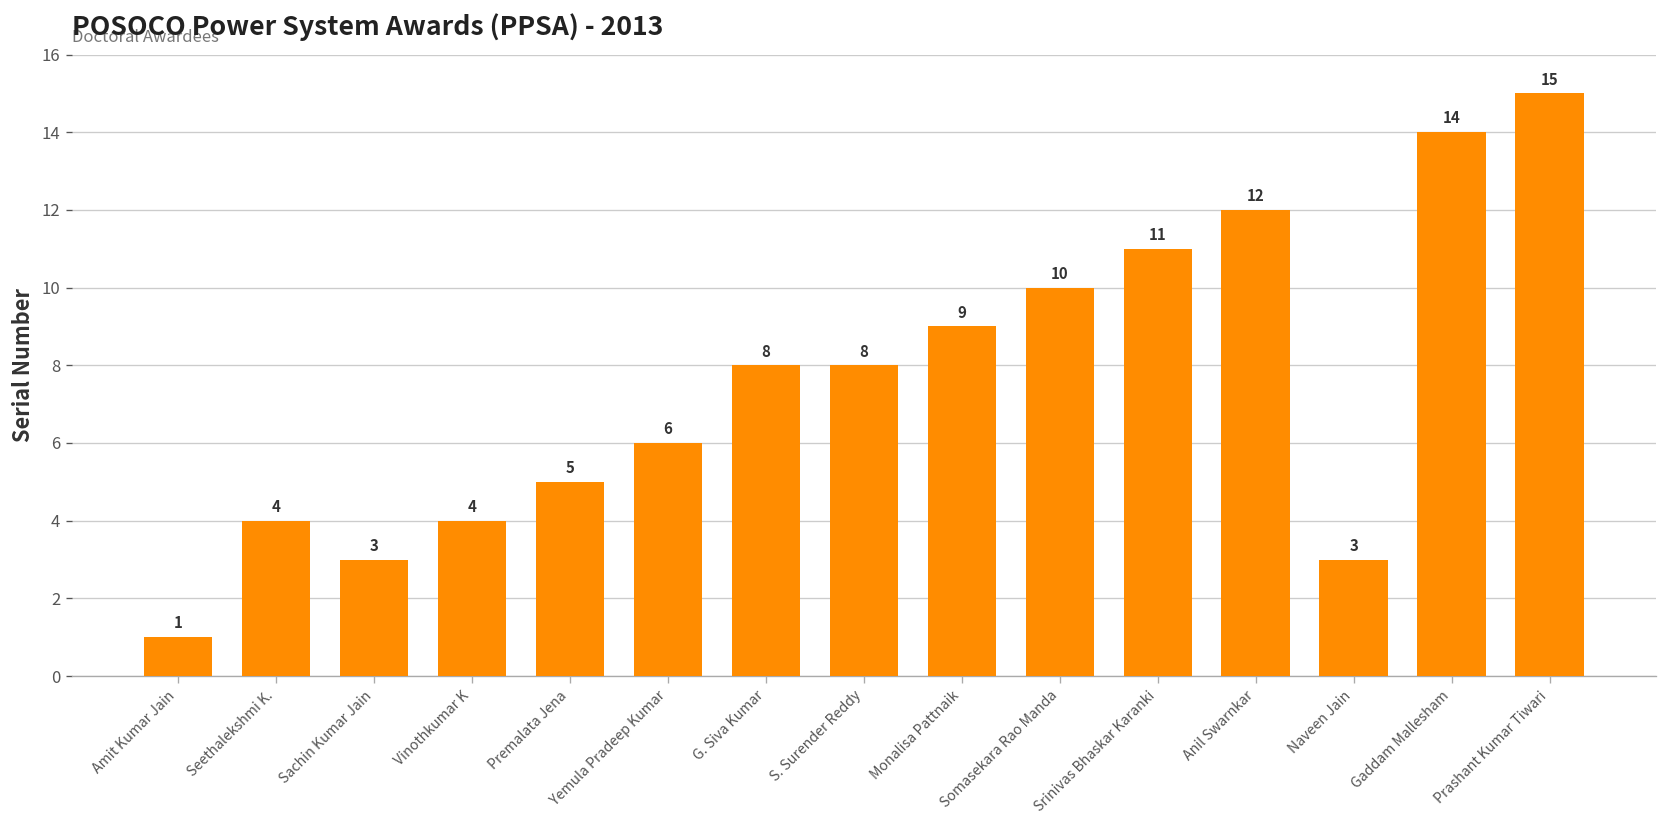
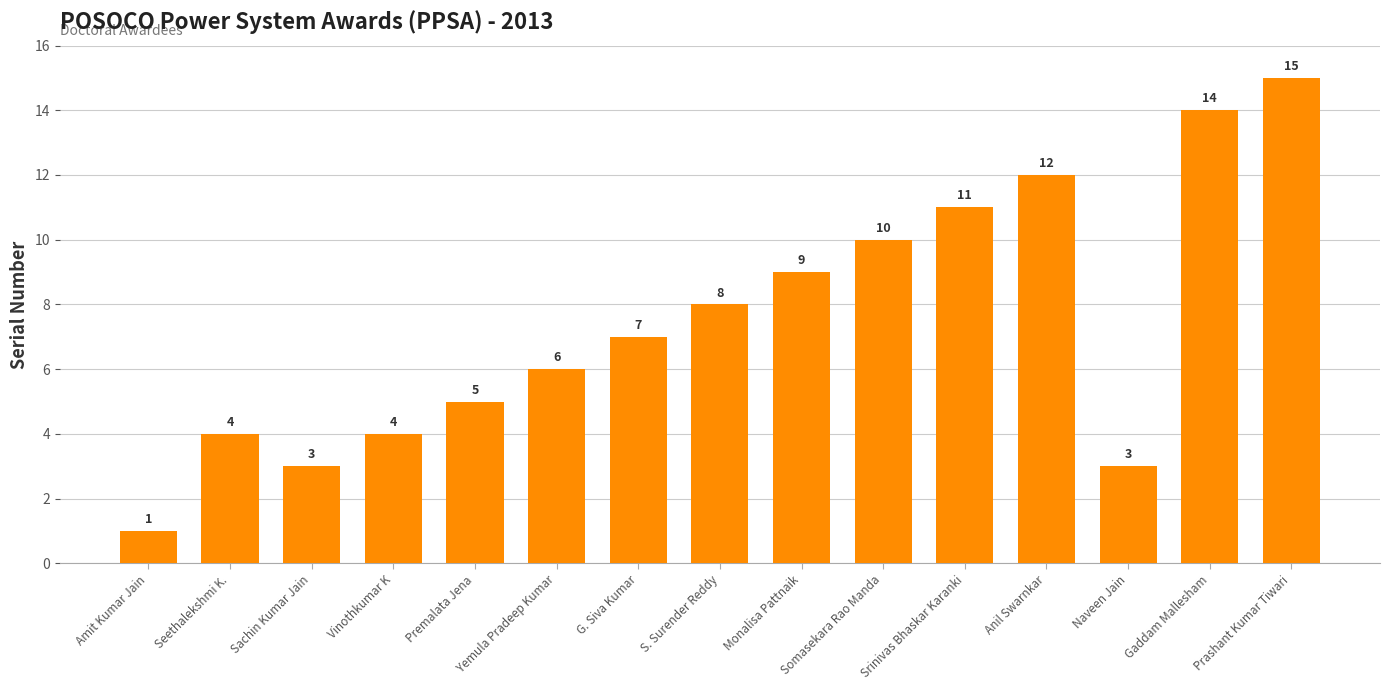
  {
    "Amit Kumar Jain": 1,
    "Seethalekshmi K.": 4,
    "Sachin Kumar Jain": 3,
    "Vinothkumar K": 4,
    "Premalata Jena": 5,
    "Yemula Pradeep Kumar": 6,
-   "G. Siva Kumar": 8,
+   "G. Siva Kumar": 7,
    "S. Surender Reddy": 8,
    "Monalisa Pattnaik": 9,
    "Somasekara Rao Manda": 10,
    "Srinivas Bhaskar Karanki": 11,
    "Anil Swarnkar": 12,
    "Naveen Jain": 3,
    "Gaddam Mallesham": 14,
    "Prashant Kumar Tiwari": 15
  }
